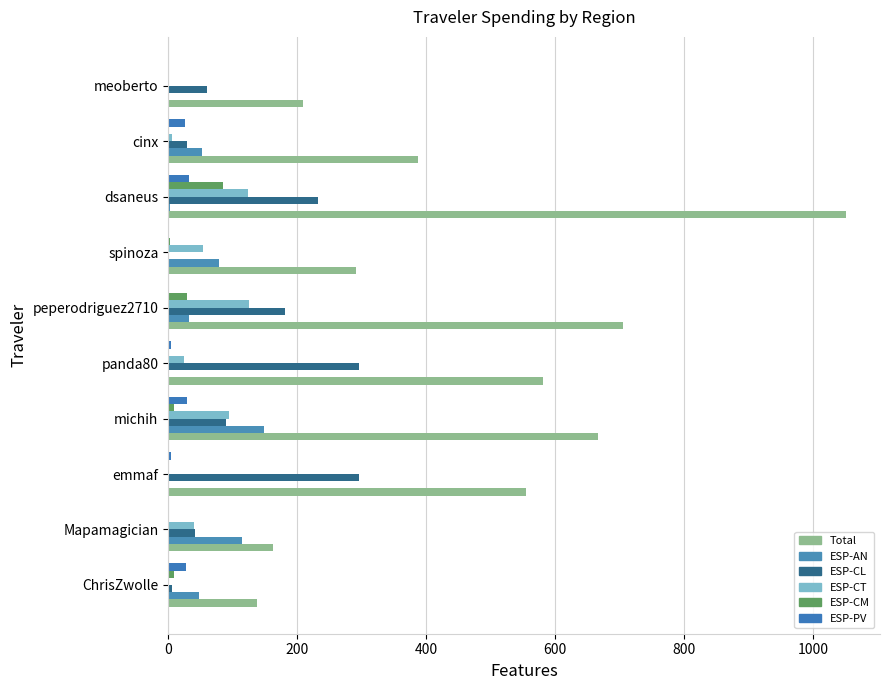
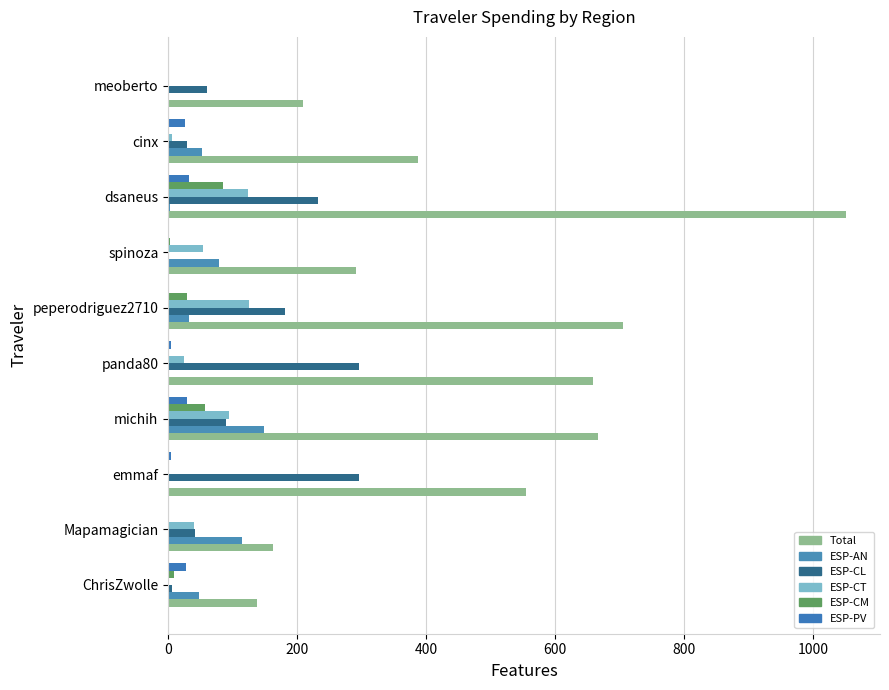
  {
    "Total": {
      "meoberto": 210,
      "cinx": 390,
      "dsaneus": 1050,
      "spinoza": 290,
      "peperodriguez2710": 710,
-     "panda80": 580,
+     "panda80": 660,
      "michih": 670,
      "emmaf": 550,
      "Mapamagician": 160,
      "ChrisZwolle": 140
    },
    "ESP-CT": {
      "meoberto": 0,
      "cinx": 10,
      "dsaneus": 120,
      "spinoza": 50,
      "peperodriguez2710": 120,
      "panda80": 20,
      "michih": 90,
      "emmaf": 0,
      "Mapamagician": 40
    },
    "ESP-CM": {
      "meoberto": 0,
      "cinx": 0,
      "dsaneus": 90,
      "peperodriguez2710": 30,
      "panda80": 0,
-     "michih": 10,
+     "michih": 60,
      "emmaf": 0,
      "ChrisZwolle": 10
    }
  }
